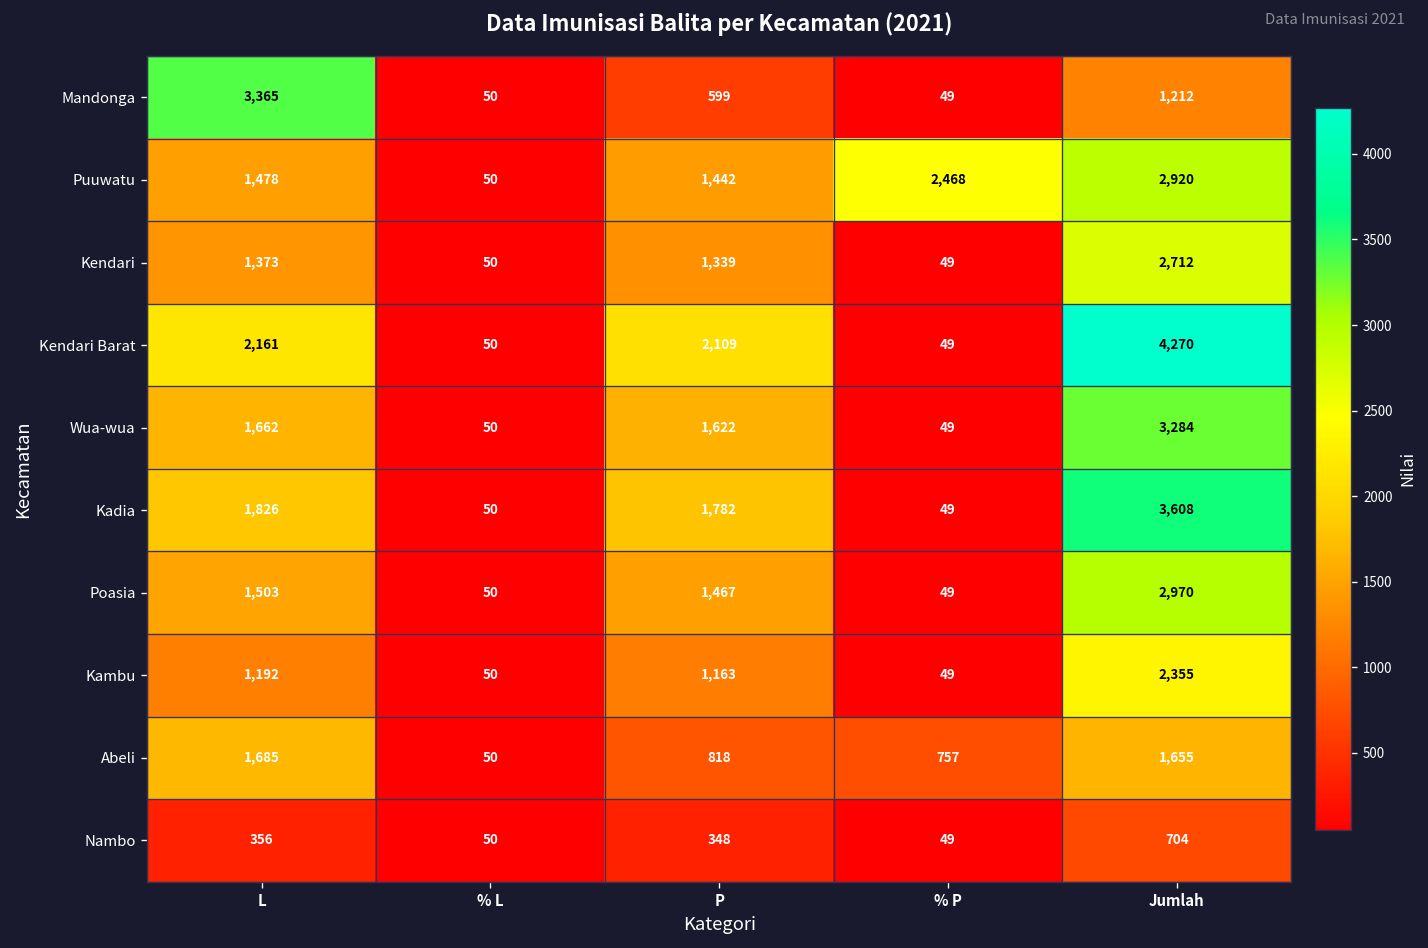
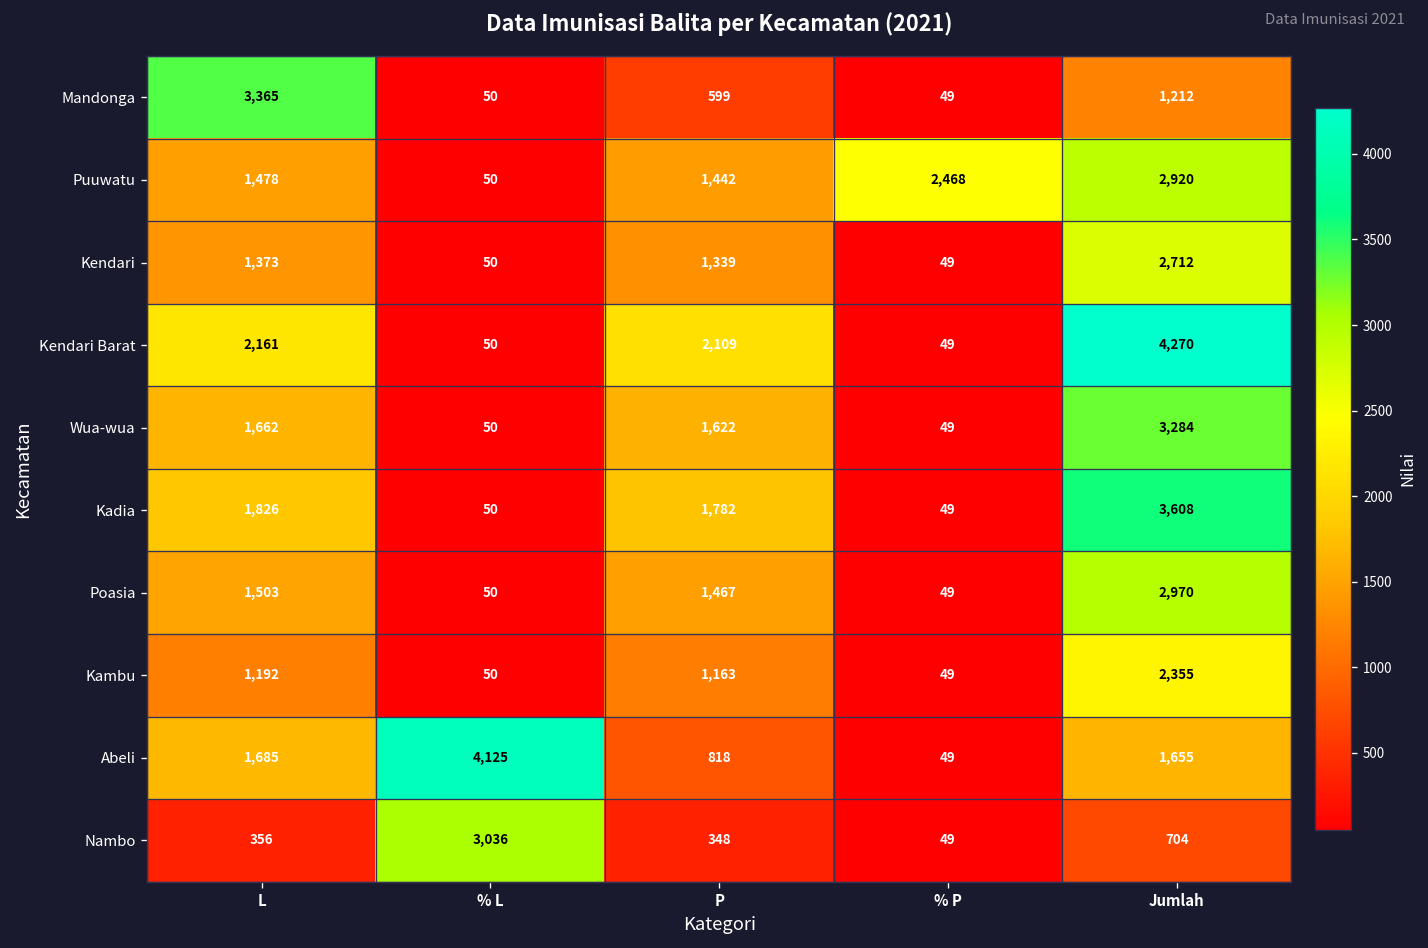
  {
    "Mandonga": {
      "L": "3,365",
      "% L": "50",
      "P": "599",
      "% P": "49",
      "Jumlah": "1,212"
    },
    "Puuwatu": {
      "L": "1,478",
      "% L": "50",
      "P": "1,442",
      "% P": "2,468",
      "Jumlah": "2,920"
    },
    "Kendari": {
      "L": "1,373",
      "% L": "50",
      "P": "1,339",
      "% P": "49",
      "Jumlah": "2,712"
    },
    "Kendari Barat": {
      "L": "2,161",
      "% L": "50",
      "P": "2,109",
      "% P": "49",
      "Jumlah": "4,270"
    },
    "Wua-wua": {
      "L": "1,662",
      "% L": "50",
      "P": "1,622",
      "% P": "49",
      "Jumlah": "3,284"
    },
    "Kadia": {
      "L": "1,826",
      "% L": "50",
      "P": "1,782",
      "% P": "49",
      "Jumlah": "3,608"
    },
    "Poasia": {
      "L": "1,503",
      "% L": "50",
      "P": "1,467",
      "% P": "49",
      "Jumlah": "2,970"
    },
    "Kambu": {
      "L": "1,192",
      "% L": "50",
      "P": "1,163",
      "% P": "49",
      "Jumlah": "2,355"
    },
    "Abeli": {
      "L": "1,685",
-     "% L": "50",
+     "% L": "4,125",
      "P": "818",
-     "% P": "757",
+     "% P": "49",
      "Jumlah": "1,655"
    },
    "Nambo": {
      "L": "356",
-     "% L": "50",
+     "% L": "3,036",
      "P": "348",
      "% P": "49",
      "Jumlah": "704"
    }
  }
